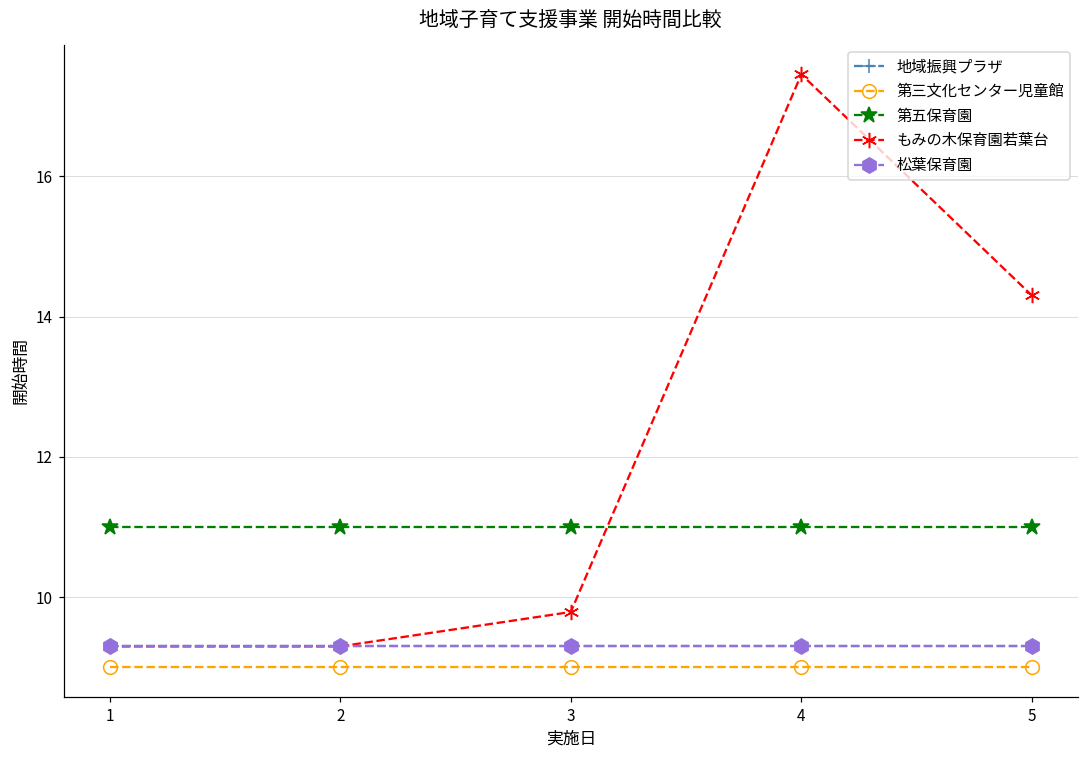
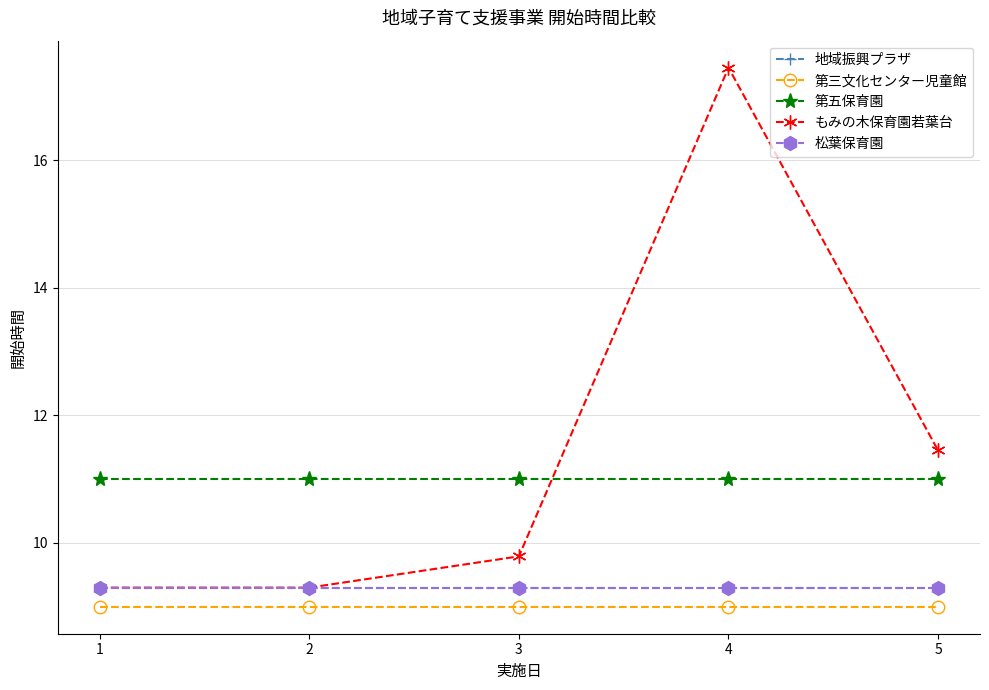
  {
    "松葉保育園": {
      "3": 9.3,
      "4": 9.3,
      "5": 9.3
    },
    "第三文化センター児童館": {
      "1": 9.0,
      "2": 9.0,
      "3": 9.0,
      "4": 9.0,
      "5": 9.0
    },
    "第五保育園": {
      "1": 11.0,
      "2": 11.0,
      "3": 11.0,
      "4": 11.0,
      "5": 11.0
    },
    "もみの木保育園若葉台": {
      "3": 9.8,
      "4": 17.5,
-     "5": 14.3
+     "5": 11.5
    }
  }
